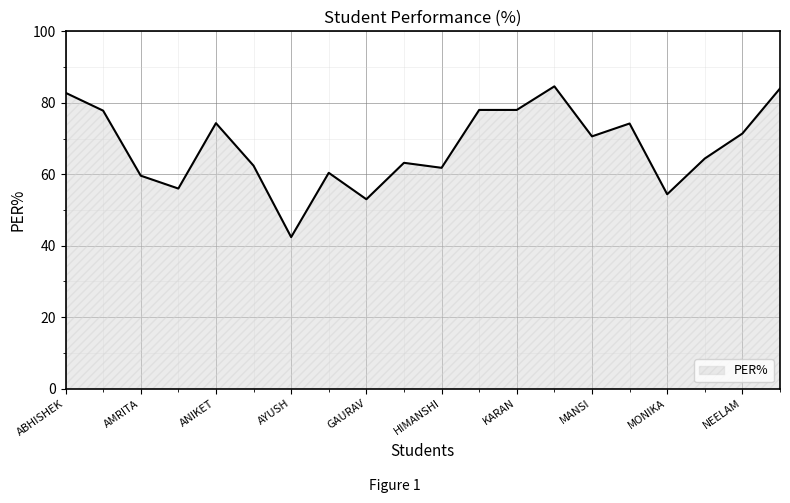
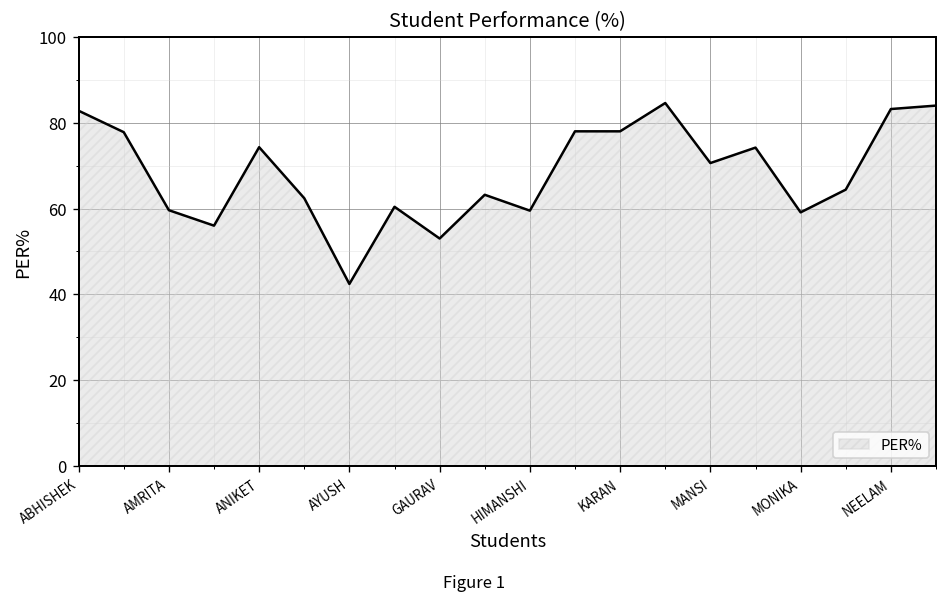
  {
    "ABHISHEK": 83,
    "AMRITA": 60,
    "ANIKET": 74,
    "AYUSH": 42,
    "GAURAV": 53,
-   "HIMANSHI": 62,
+   "HIMANSHI": 60,
    "KARAN": 78,
    "MANSI": 71,
-   "MONIKA": 54,
-   "NEELAM": 71
+   "MONIKA": 59,
+   "NEELAM": 83
  }
